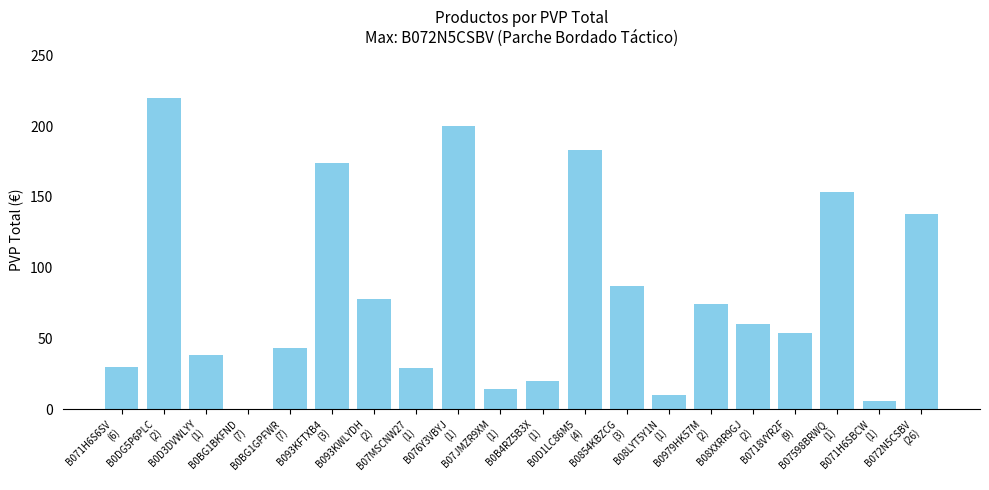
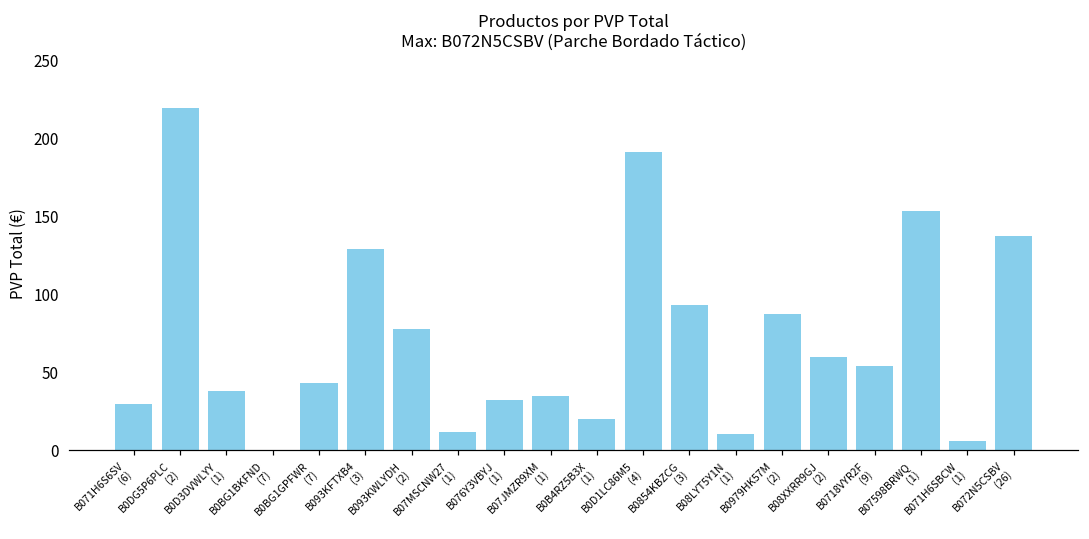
  {
    "B071H6S6SV (6)": 30,
    "B0DG5P6PLC (2)": 220,
    "B0D3DVWLYY (1)": 38,
    "B0BG1BKFND (7)": 0,
    "B0BG1GPFWR (7)": 43,
-   "B093KFTXB4 (3)": 174,
+   "B093KFTXB4 (3)": 129,
    "B093KWLYDH (2)": 78,
-   "B07MSCNW27 (1)": 29,
-   "B076Y3VBYJ (1)": 200,
-   "B07JMZR9XM (1)": 14,
+   "B07MSCNW27 (1)": 11,
+   "B076Y3VBYJ (1)": 32,
+   "B07JMZR9XM (1)": 35,
    "B0B4RZ5B3X (1)": 20,
-   "B0D1LC86M5 (4)": 183,
-   "B0854KBZCG (3)": 87,
+   "B0D1LC86M5 (4)": 192,
+   "B0854KBZCG (3)": 93,
    "B08LYT5Y1N (1)": 10,
-   "B0979HK57M (2)": 74,
+   "B0979HK57M (2)": 87,
    "B08XXRR9GJ (2)": 60,
    "B0718VYR2F (9)": 54,
    "B07598BRWQ (1)": 153,
    "B071H6SBCW (1)": 6,
    "B072N5CSBV (26)": 138
  }
